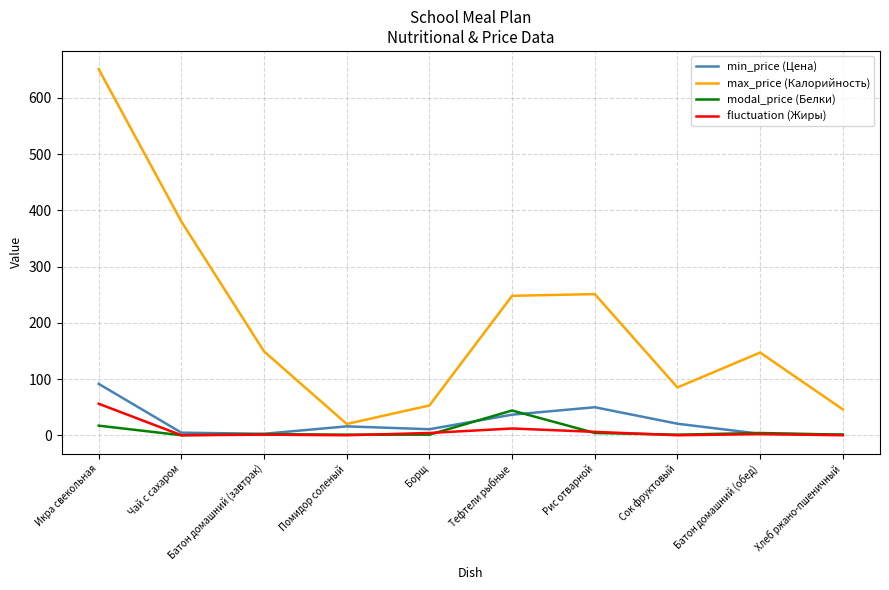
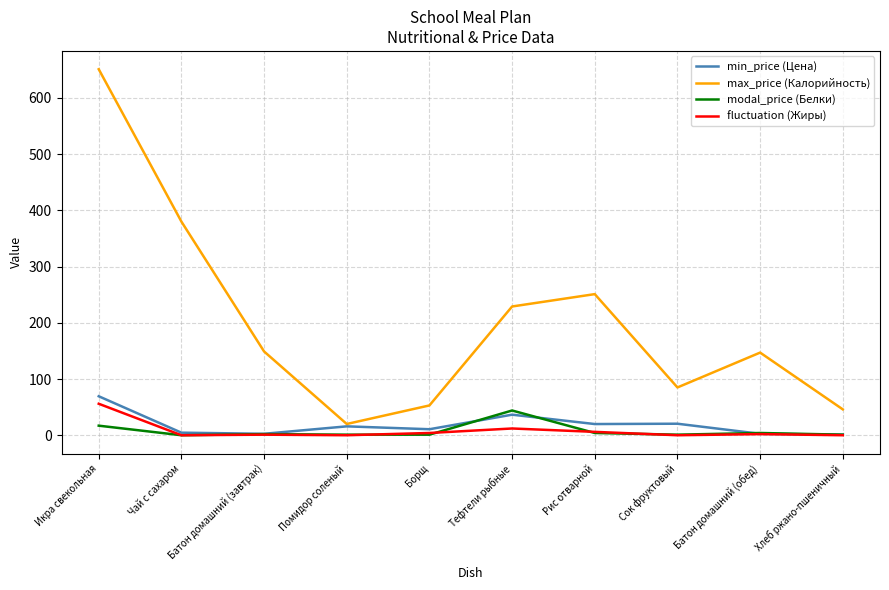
  {
    "min_price (Цена)": {
-     "Икра свекольная": 90,
+     "Икра свекольная": 70,
      "Борщ": 10,
      "Тефтели рыбные": 40,
-     "Рис отварной": 50,
+     "Рис отварной": 20,
      "Сок фруктовый": 20
    },
    "max_price (Калорийность)": {
      "Икра свекольная": 650,
      "Чай с сахаром": 380,
      "Батон домашний (завтрак)": 150,
      "Борщ": 50,
-     "Тефтели рыбные": 250,
+     "Тефтели рыбные": 230,
      "Рис отварной": 250,
      "Сок фруктовый": 90,
      "Батон домашний (обед)": 150,
      "Хлеб ржано-пшеничный": 50
    },
    "modal_price (Белки)": {
      "Икра свекольная": 20,
      "Тефтели рыбные": 40
    },
    "fluctuation (Жиры)": {
      "Икра свекольная": 60,
      "Тефтели рыбные": 10
    }
  }
